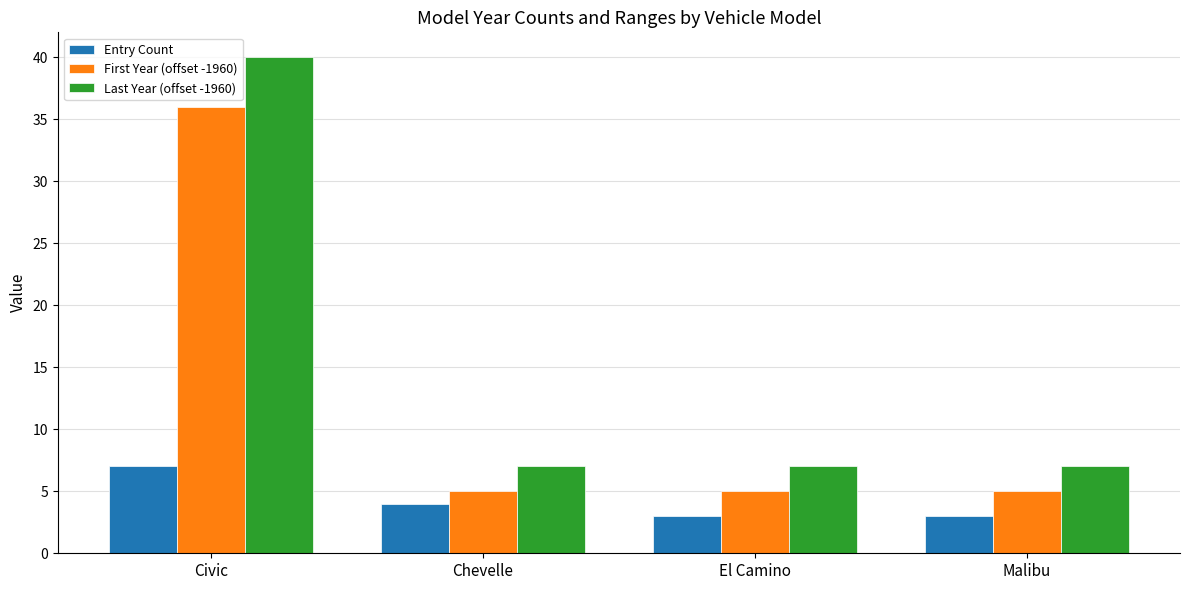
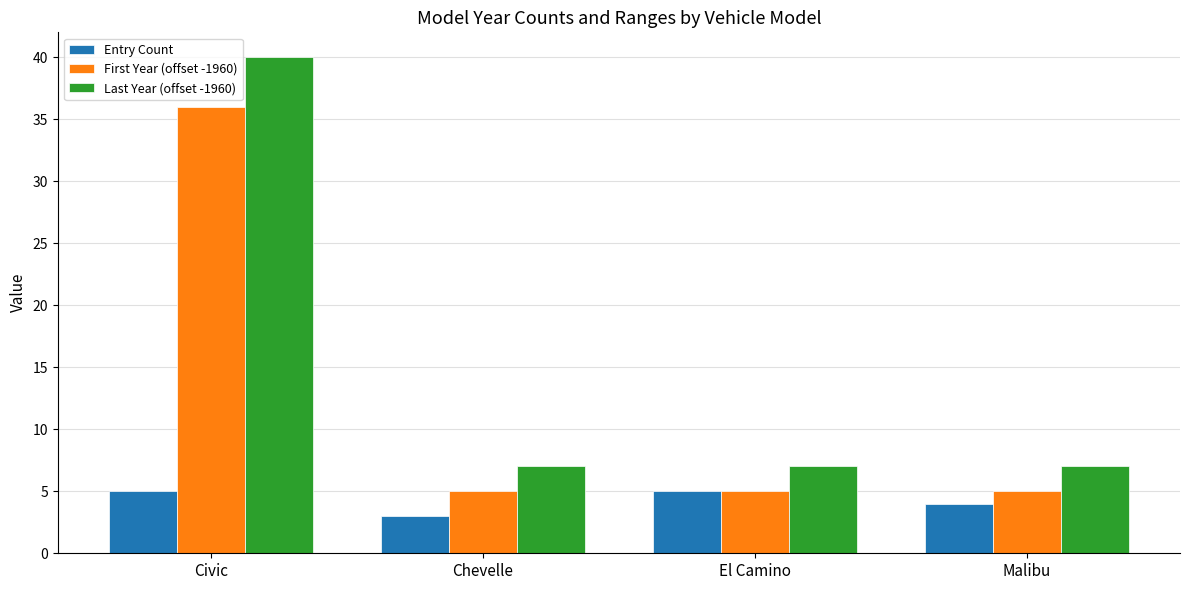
  {
    "Entry Count": {
-     "Civic": 7,
-     "Chevelle": 4,
-     "El Camino": 3,
-     "Malibu": 3
+     "Civic": 5,
+     "Chevelle": 3,
+     "El Camino": 5,
+     "Malibu": 4
    },
    "First Year (offset -1960)": {
      "Civic": 36,
      "Chevelle": 5,
      "El Camino": 5,
      "Malibu": 5
    },
    "Last Year (offset -1960)": {
      "Civic": 40,
      "Chevelle": 7,
      "El Camino": 7,
      "Malibu": 7
    }
  }
